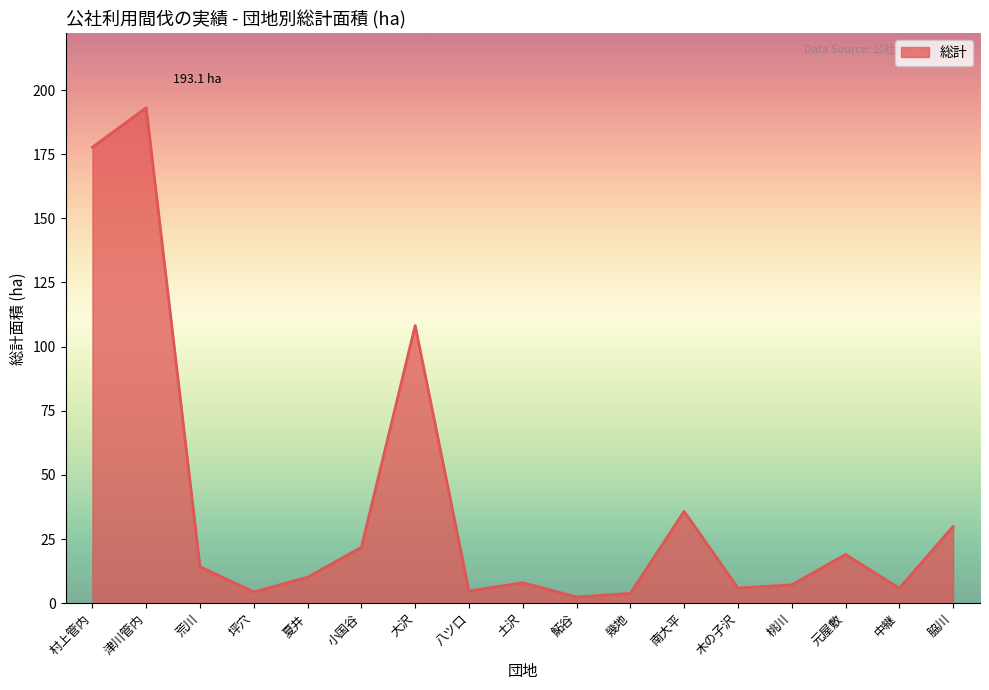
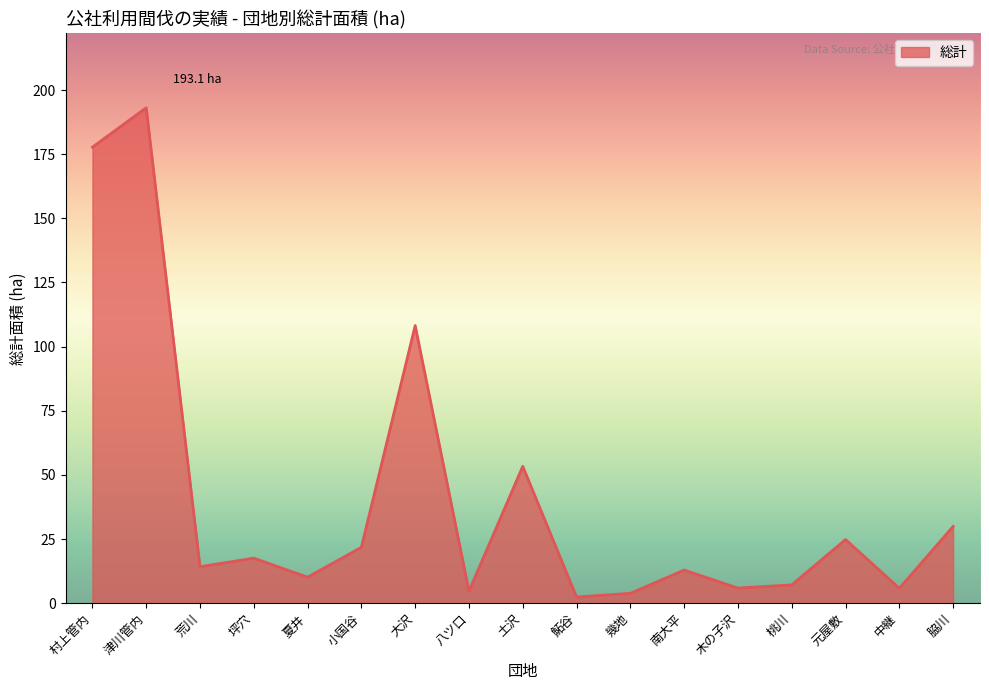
  {
    "村上管内": 178,
    "津川管内": 193,
    "荒川": 14,
-   "坪穴": 4,
+   "坪穴": 18,
    "夏井": 10,
    "小国谷": 22,
    "大沢": 108,
    "八ツ口": 5,
-   "土沢": 8,
+   "土沢": 53,
    "鮖谷": 2,
    "幾地": 4,
-   "南大平": 36,
+   "南大平": 13,
    "木の子沢": 6,
    "桃川": 7,
-   "元屋敷": 19,
+   "元屋敷": 25,
    "中継": 6,
    "脇川": 30
  }
